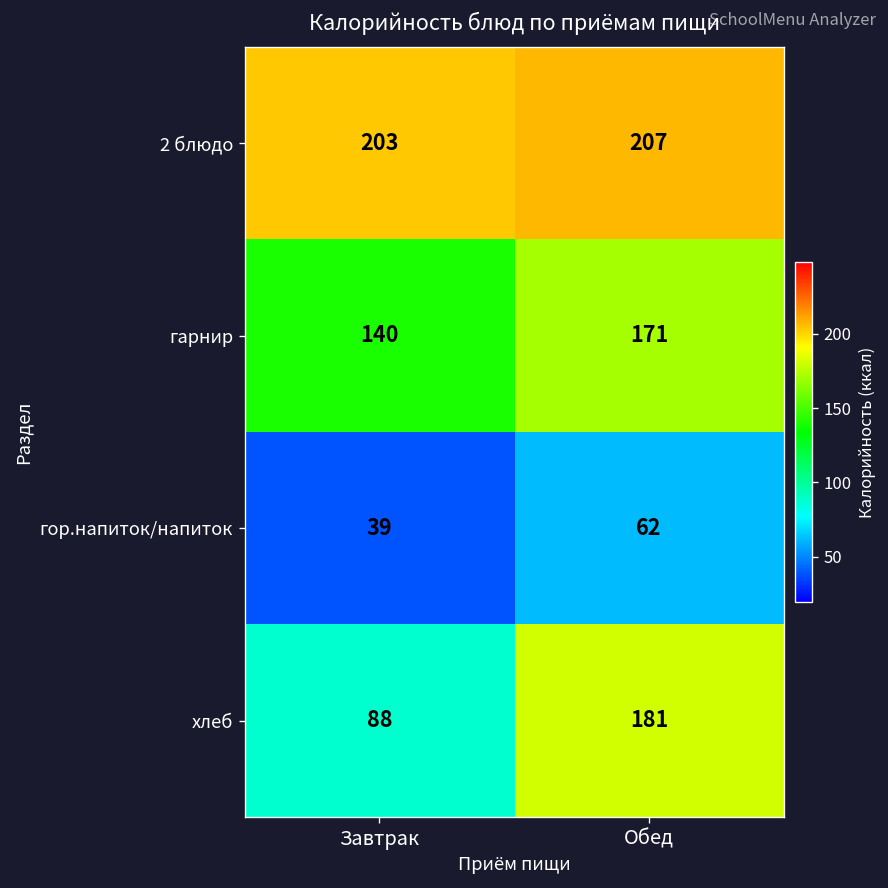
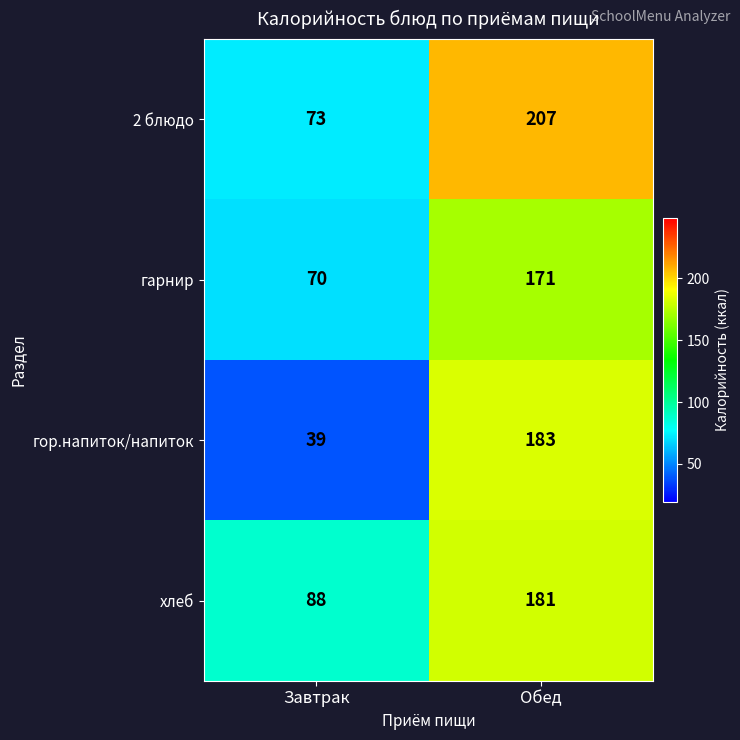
  {
    "2 блюдо": {
-     "Завтрак": 203,
+     "Завтрак": 73,
      "Обед": 207
    },
    "гарнир": {
-     "Завтрак": 140,
+     "Завтрак": 70,
      "Обед": 171
    },
    "гор.напиток/напиток": {
      "Завтрак": 39,
-     "Обед": 62
+     "Обед": 183
    },
    "хлеб": {
      "Завтрак": 88,
      "Обед": 181
    }
  }
